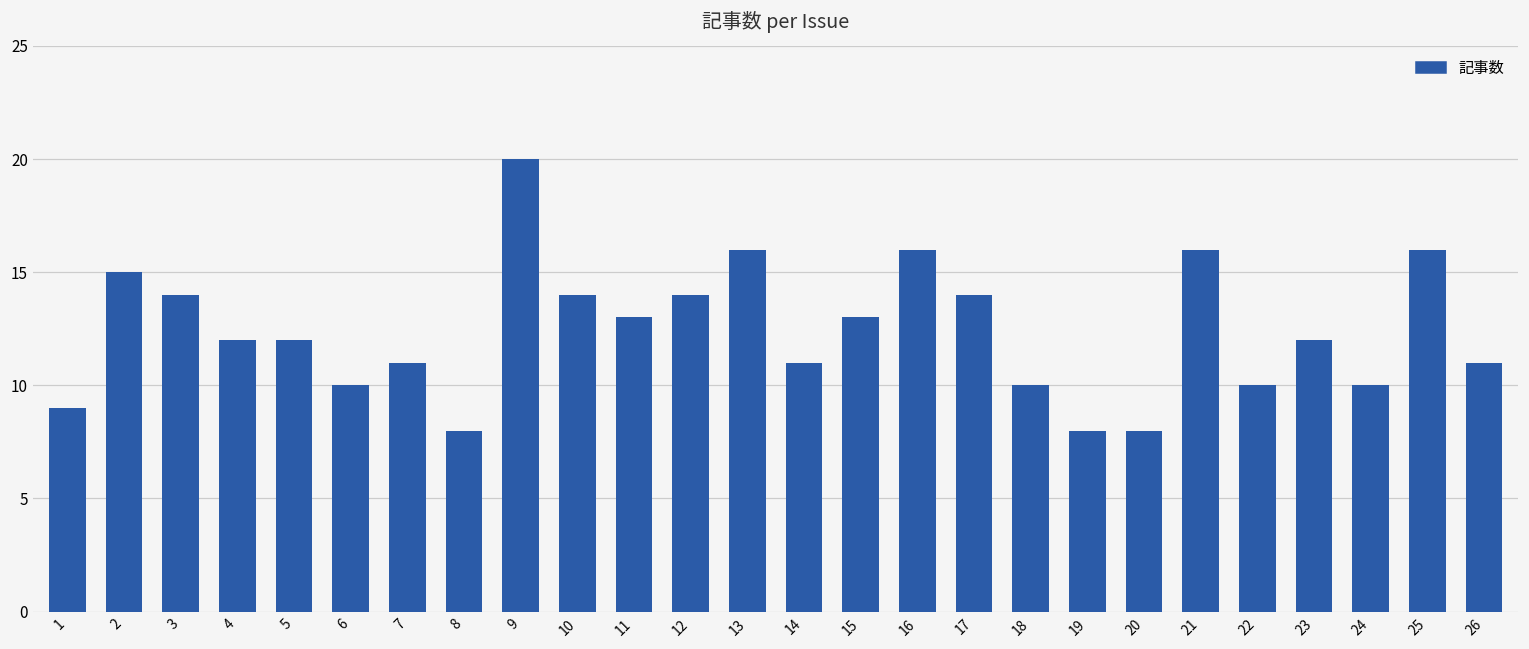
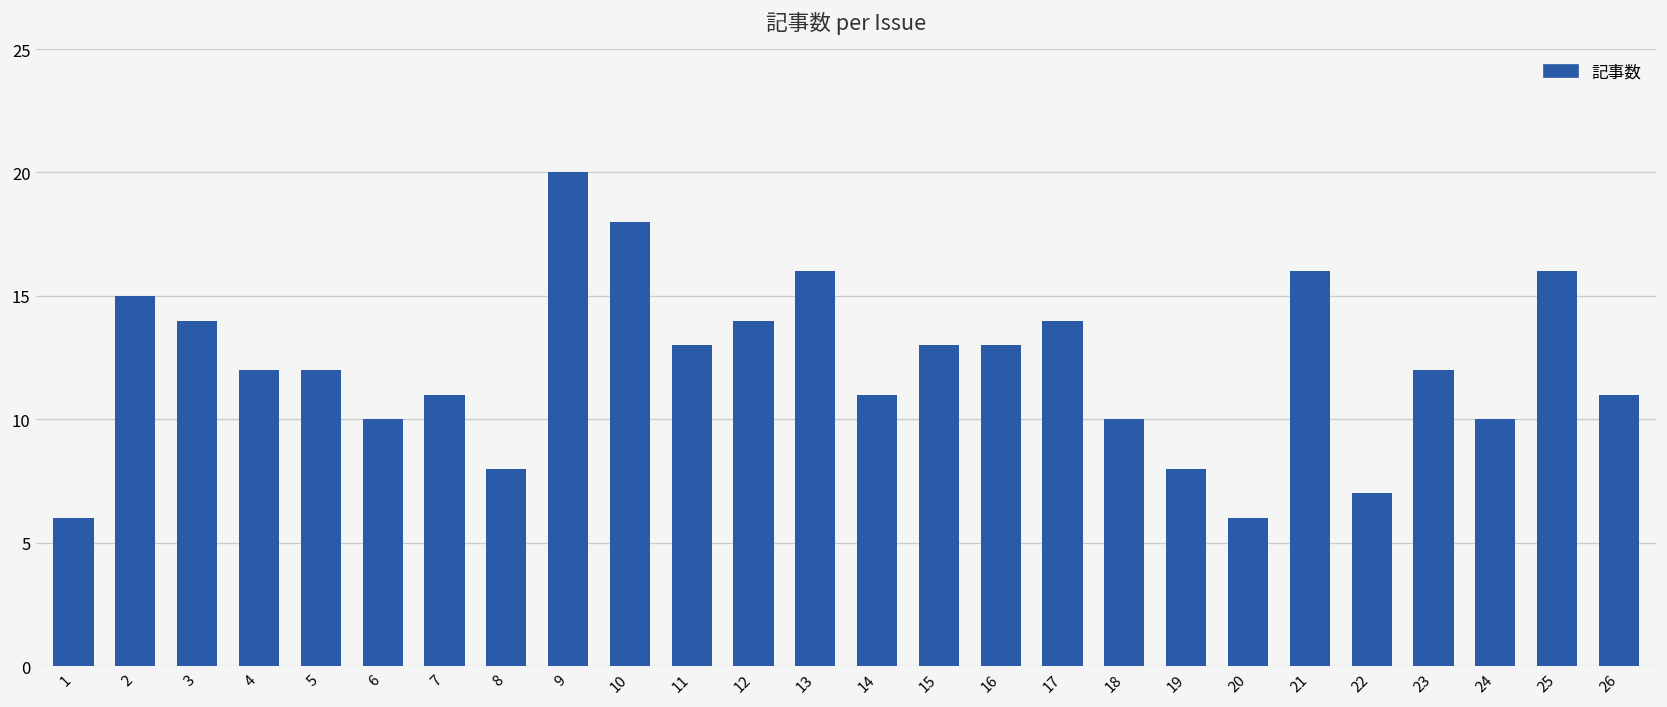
  {
-   "1": 9,
+   "1": 6,
    "2": 15,
    "3": 14,
    "4": 12,
    "5": 12,
    "6": 10,
    "7": 11,
    "8": 8,
    "9": 20,
-   "10": 14,
+   "10": 18,
    "11": 13,
    "12": 14,
    "13": 16,
    "14": 11,
    "15": 13,
-   "16": 16,
+   "16": 13,
    "17": 14,
    "18": 10,
    "19": 8,
-   "20": 8,
+   "20": 6,
    "21": 16,
-   "22": 10,
+   "22": 7,
    "23": 12,
    "24": 10,
    "25": 16,
    "26": 11
  }
